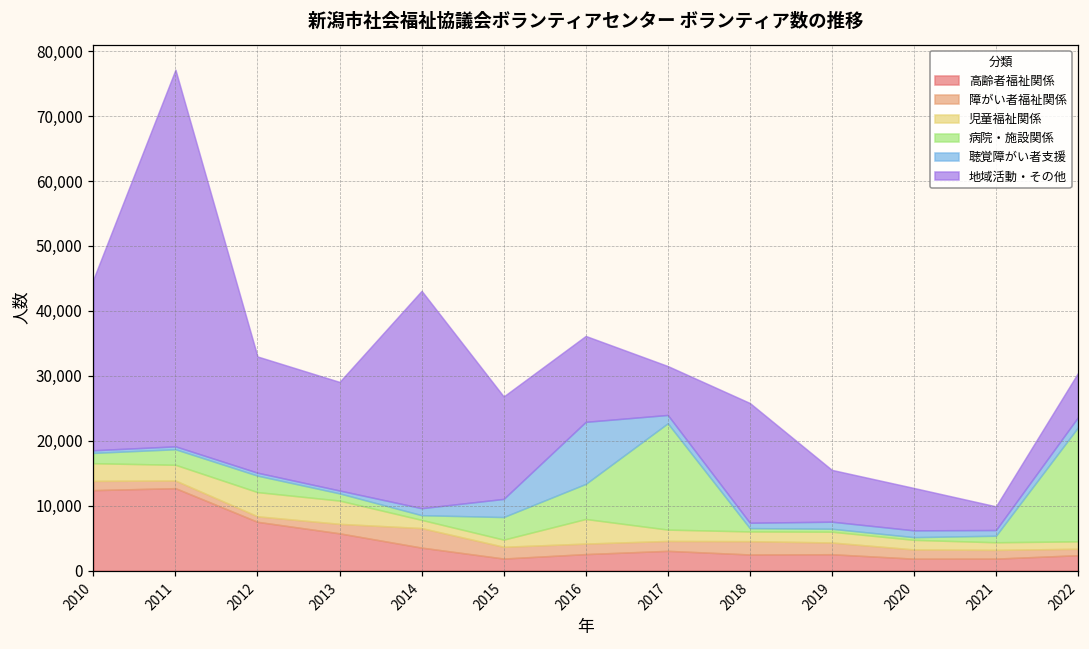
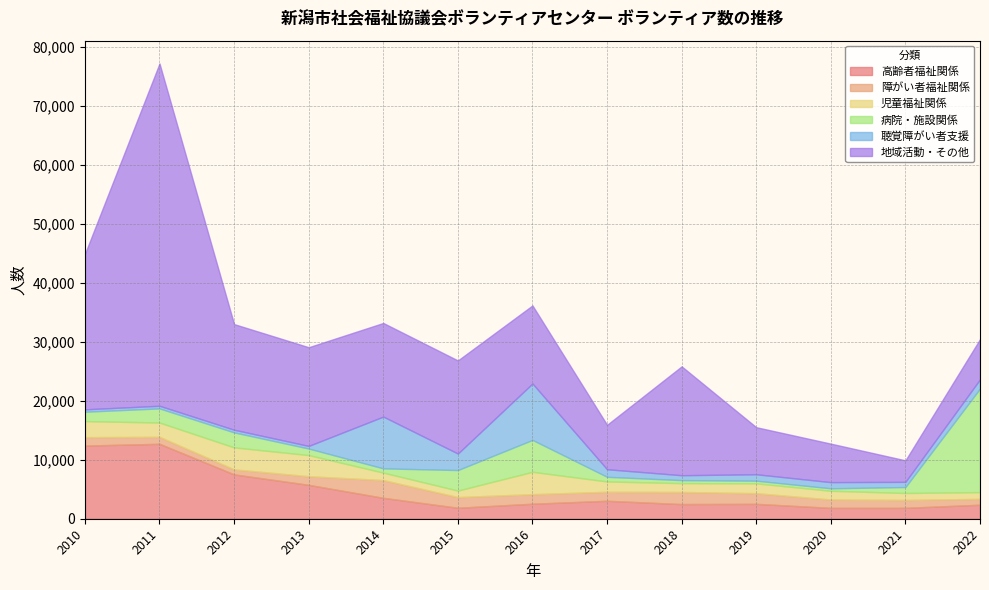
  {
    "病院・施設関係": {
      "2011": "2,000",
      "2012": "3,000",
      "2013": "1,000",
      "2014": "1,000",
      "2015": "3,000",
      "2016": "5,000",
-     "2017": "16,000",
+     "2017": "1,000",
      "2018": "1,000",
      "2019": "0",
      "2021": "1,000",
      "2022": "18,000"
    },
    "聴覚障がい者支援": {
      "2011": "0",
      "2012": "0",
      "2013": "0",
-     "2014": "1,000",
+     "2014": "9,000",
      "2015": "3,000",
      "2016": "10,000",
      "2017": "1,000",
      "2018": "1,000",
      "2019": "1,000",
      "2020": "1,000",
      "2021": "1,000",
      "2022": "2,000"
    },
    "地域活動・その他": {
      "2010": "26,000",
      "2011": "58,000",
      "2012": "18,000",
      "2013": "17,000",
-     "2014": "33,000",
+     "2014": "16,000",
      "2015": "16,000",
      "2016": "13,000",
      "2017": "8,000",
      "2018": "18,000",
      "2019": "8,000",
      "2020": "7,000",
      "2021": "4,000",
      "2022": "7,000"
    }
  }
